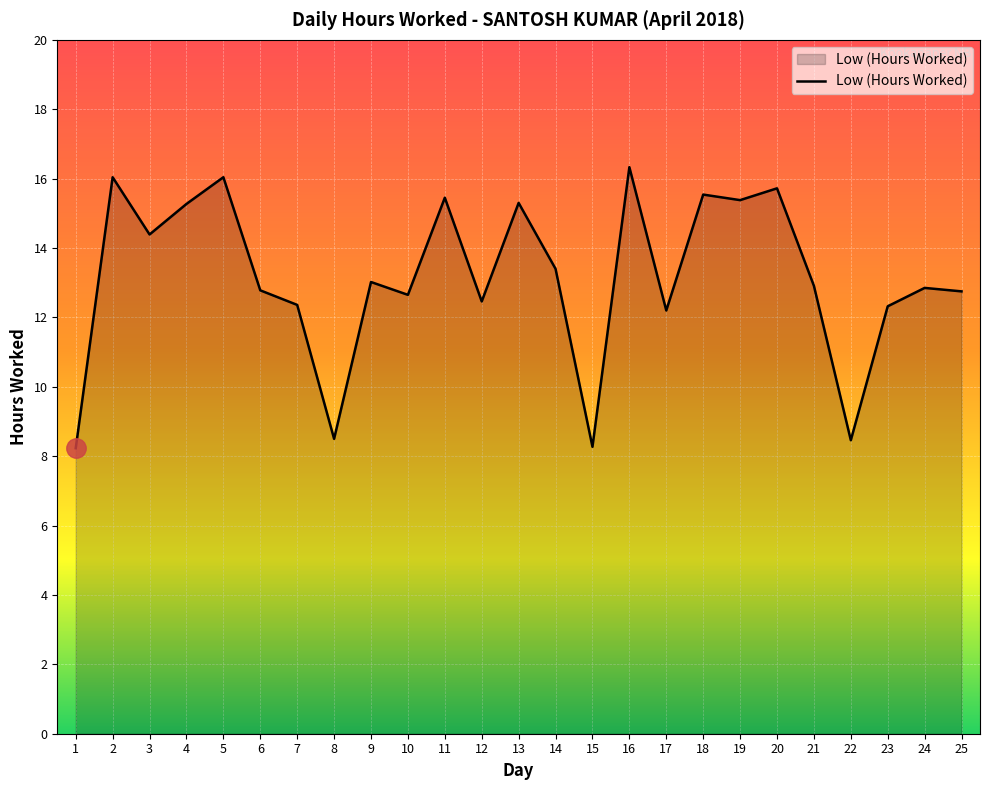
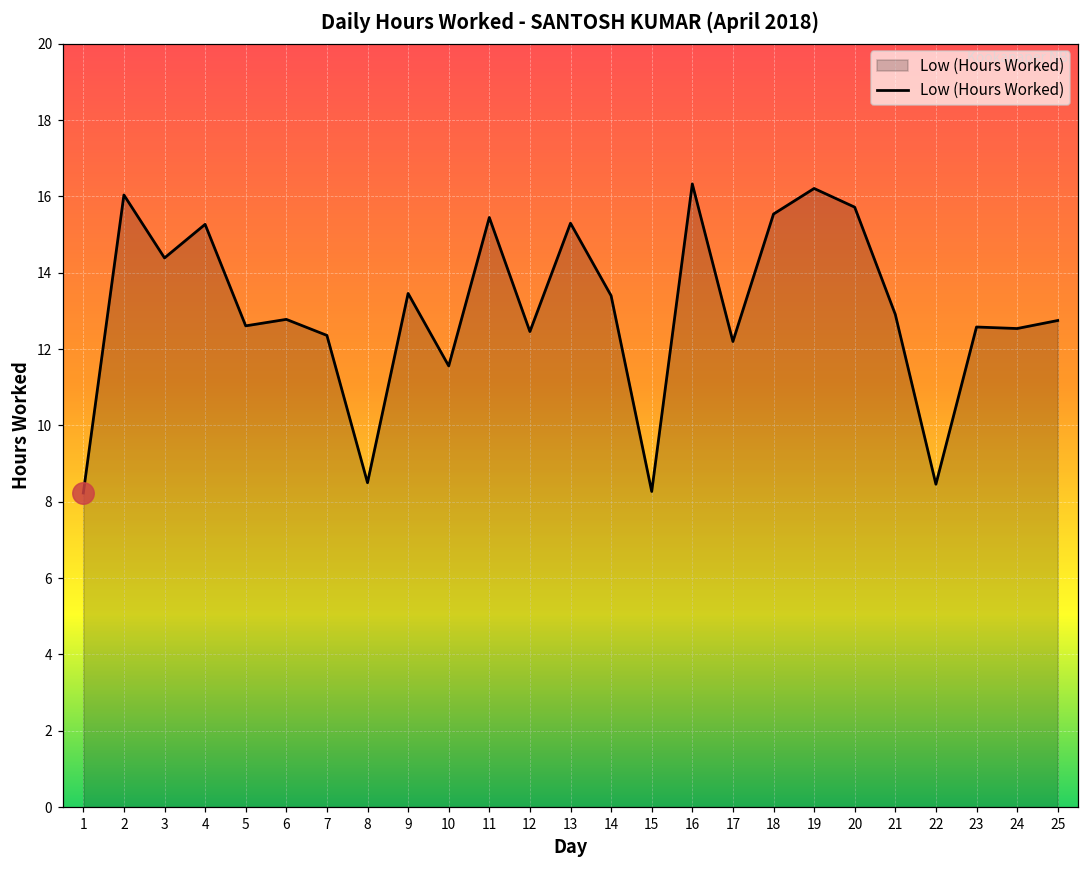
  {
    "Low (Hours Worked)": {
      "2": 16.0,
      "3": 14.4,
      "4": 15.3,
-     "5": 16.0,
+     "5": 12.6,
      "6": 12.8,
      "7": 12.4,
      "8": 8.5,
-     "9": 13.0,
-     "10": 12.7,
+     "9": 13.5,
+     "10": 11.6,
      "11": 15.5,
      "12": 12.5,
      "13": 15.3,
      "14": 13.4,
      "15": 8.3,
      "16": 16.3,
      "17": 12.2,
      "18": 15.5,
-     "19": 15.4,
+     "19": 16.2,
      "20": 15.7,
      "21": 12.9,
      "22": 8.5,
-     "23": 12.3,
-     "24": 12.9,
+     "23": 12.6,
+     "24": 12.5,
      "25": 12.8
    }
  }
